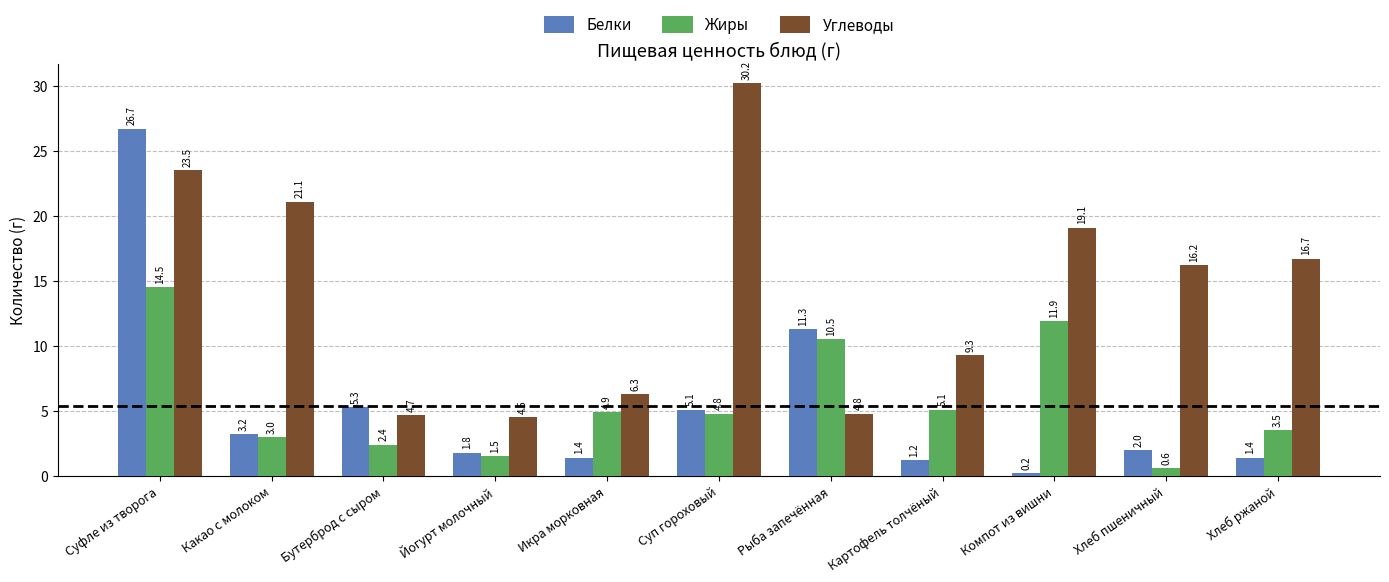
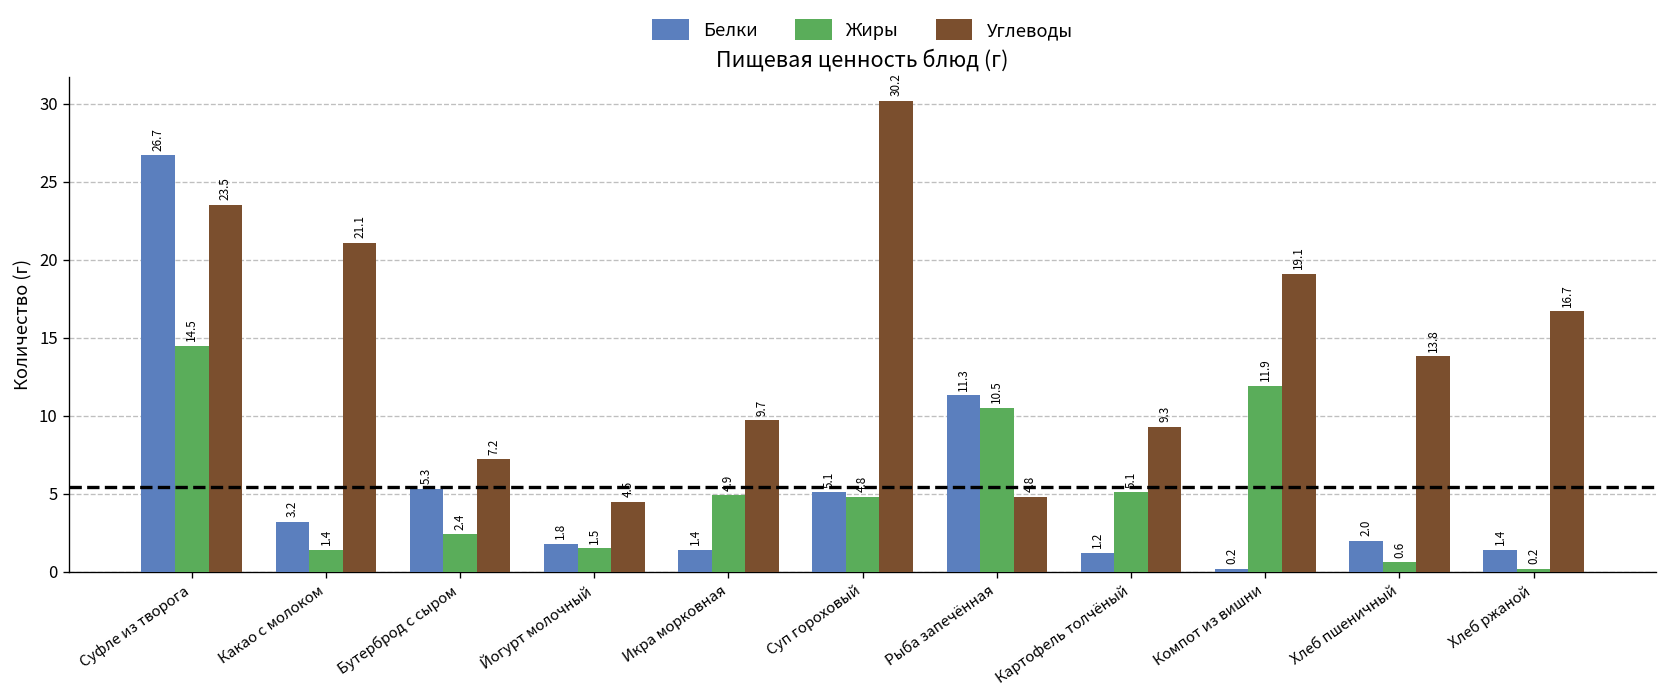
  {
    "Белки": {
      "Суфле из творога": 26.7,
      "Какао с молоком": 3.2,
      "Бутерброд с сыром": 5.3,
      "Йогурт молочный": 1.8,
      "Икра морковная": 1.4,
      "Суп гороховый": 5.1,
      "Рыба запечённая": 11.3,
      "Картофель толчёный": 1.2,
      "Компот из вишни": 0.2,
      "Хлеб пшеничный": 2.0,
      "Хлеб ржаной": 1.4
    },
    "Жиры": {
      "Суфле из творога": 14.5,
-     "Какао с молоком": 3.0,
+     "Какао с молоком": 1.4,
      "Бутерброд с сыром": 2.4,
      "Йогурт молочный": 1.5,
      "Икра морковная": 4.9,
      "Суп гороховый": 4.8,
      "Рыба запечённая": 10.5,
      "Картофель толчёный": 5.1,
      "Компот из вишни": 11.9,
      "Хлеб пшеничный": 0.6,
-     "Хлеб ржаной": 3.5
+     "Хлеб ржаной": 0.2
    },
    "Углеводы": {
      "Суфле из творога": 23.5,
      "Какао с молоком": 21.1,
-     "Бутерброд с сыром": 4.7,
+     "Бутерброд с сыром": 7.2,
      "Йогурт молочный": 4.5,
-     "Икра морковная": 6.3,
+     "Икра морковная": 9.7,
      "Суп гороховый": 30.2,
      "Рыба запечённая": 4.8,
      "Картофель толчёный": 9.3,
      "Компот из вишни": 19.1,
-     "Хлеб пшеничный": 16.2,
+     "Хлеб пшеничный": 13.8,
      "Хлеб ржаной": 16.7
    }
  }
